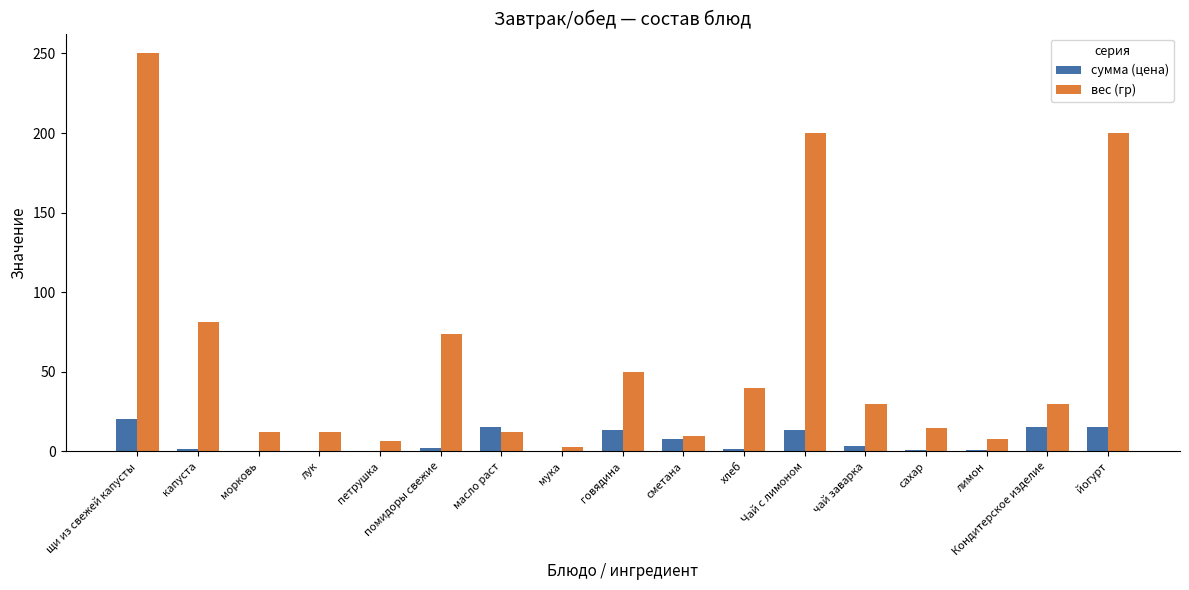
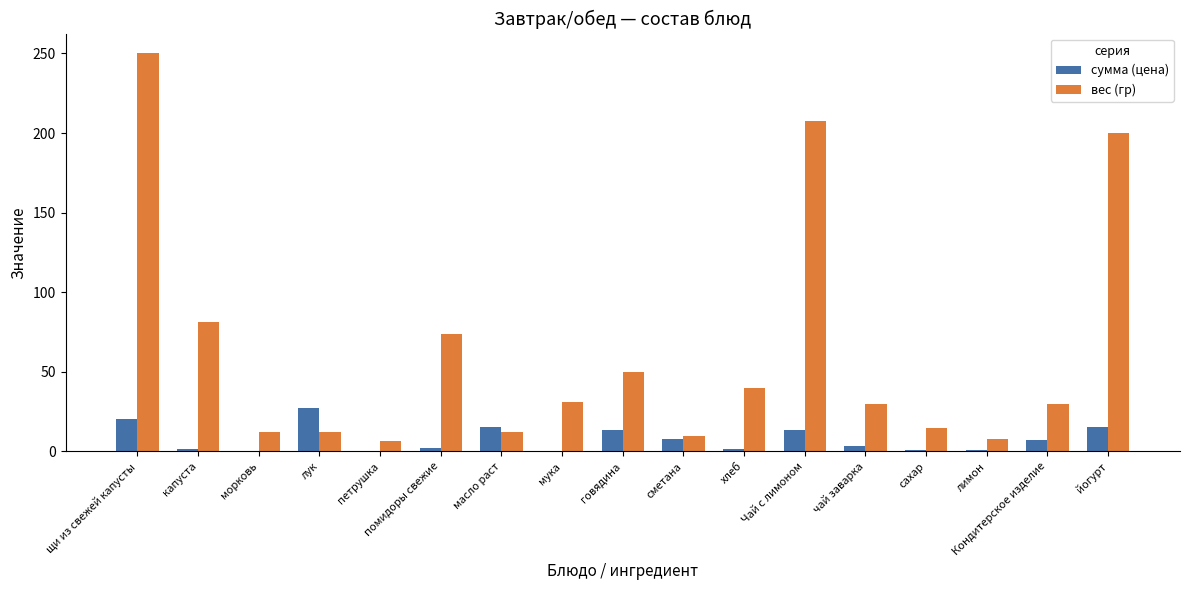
  {
    "сумма (цена)": {
      "щи из свежей капусты": 20,
      "капуста": 2,
-     "лук": 0,
+     "лук": 27,
      "помидоры свежие": 2,
      "масло раст": 15,
      "говядина": 14,
      "сметана": 8,
      "Чай с лимоном": 14,
      "чай заварка": 3,
-     "Кондитерское изделие": 15,
+     "Кондитерское изделие": 7,
      "йогурт": 16
    },
    "вес (гр)": {
      "щи из свежей капусты": 250,
      "капуста": 81,
      "морковь": 13,
      "лук": 13,
      "петрушка": 6,
      "помидоры свежие": 74,
      "масло раст": 12,
-     "мука": 3,
+     "мука": 31,
      "говядина": 50,
      "сметана": 10,
      "хлеб": 40,
-     "Чай с лимоном": 200,
+     "Чай с лимоном": 207,
      "чай заварка": 30,
      "сахар": 15,
      "лимон": 8,
      "Кондитерское изделие": 30,
      "йогурт": 200
    }
  }
